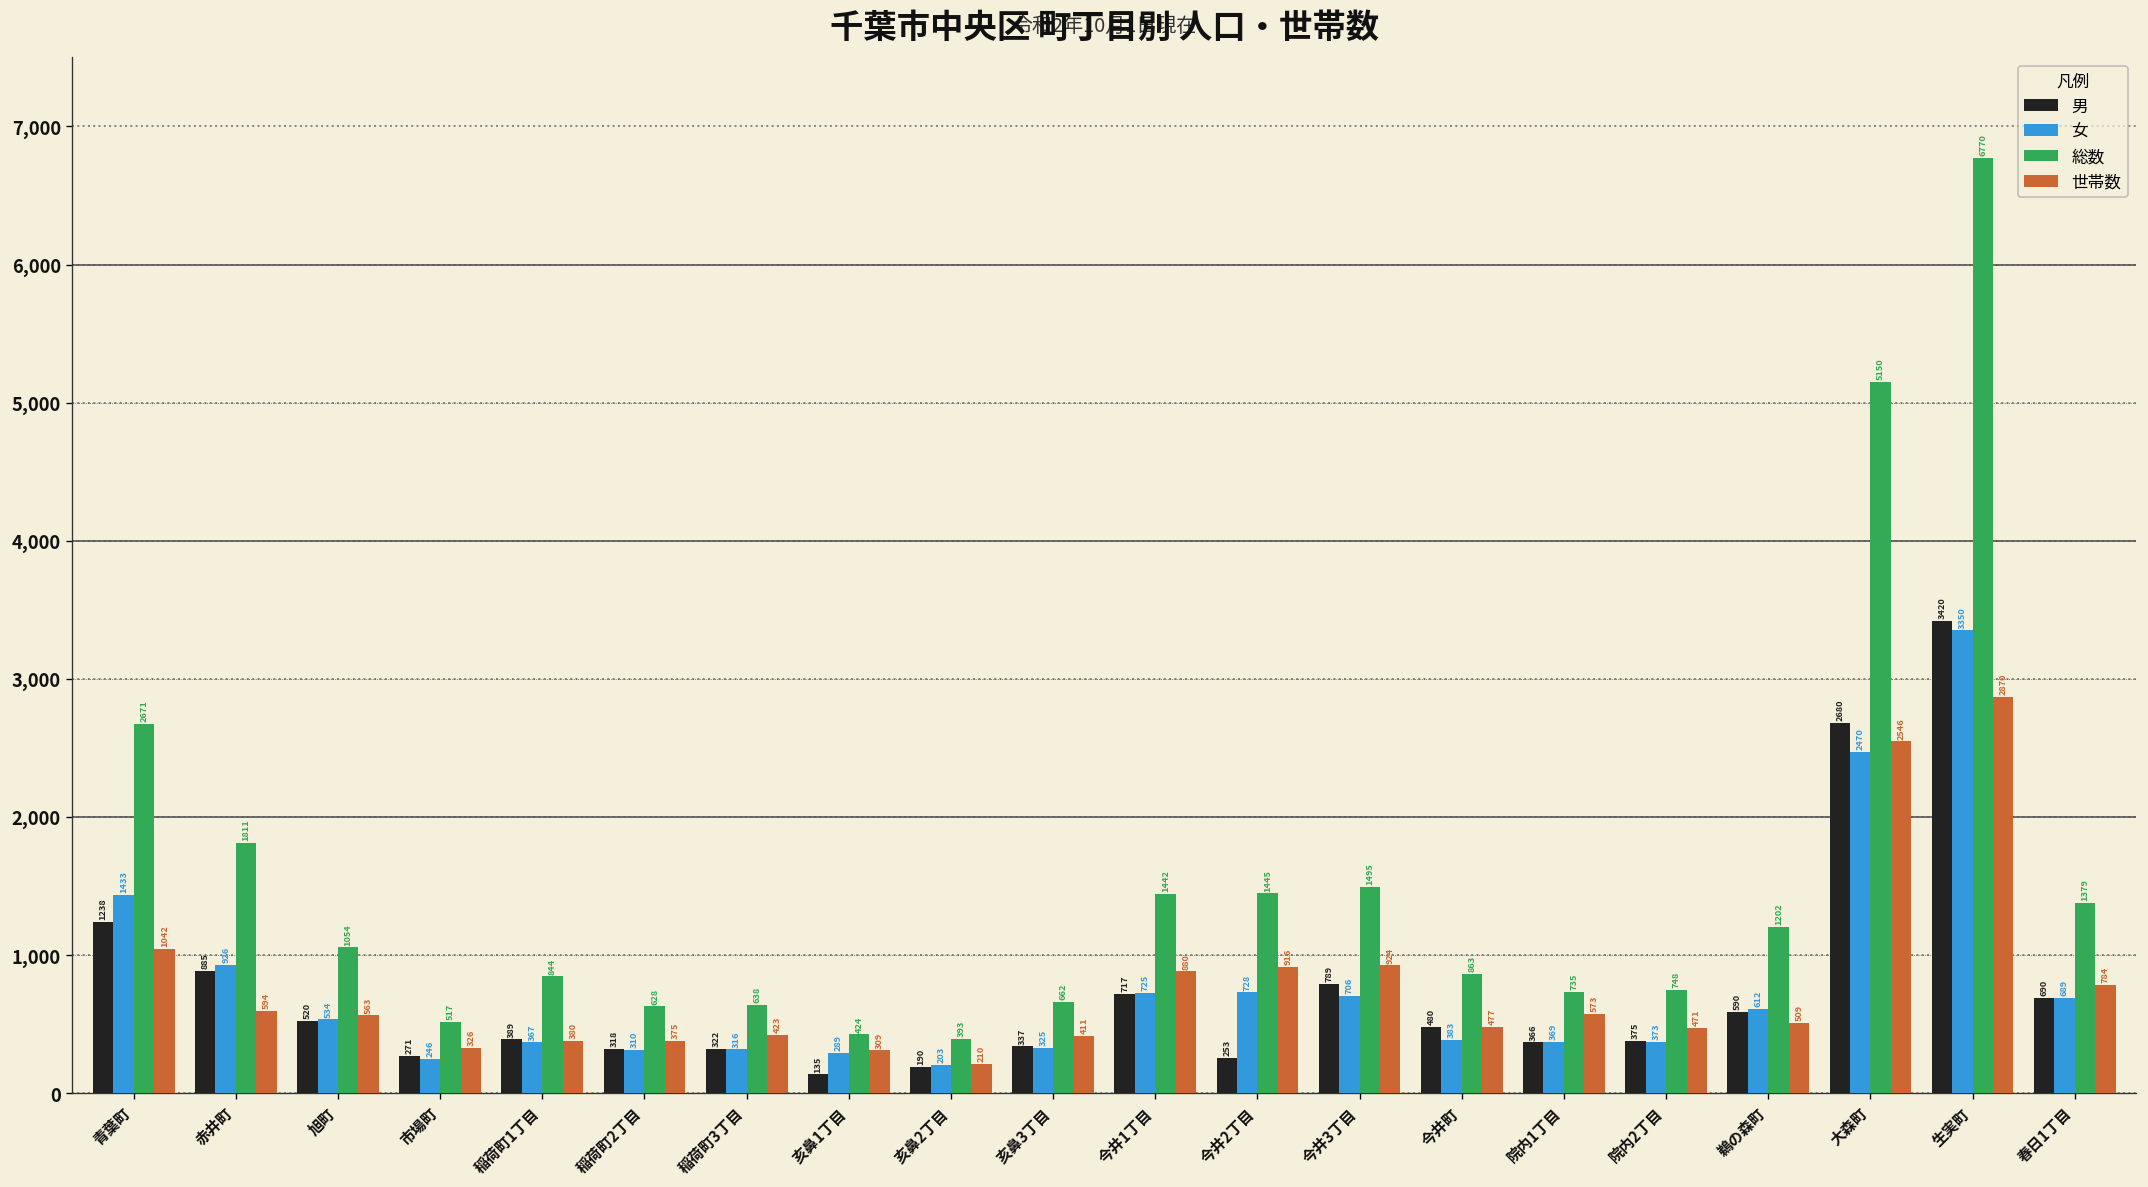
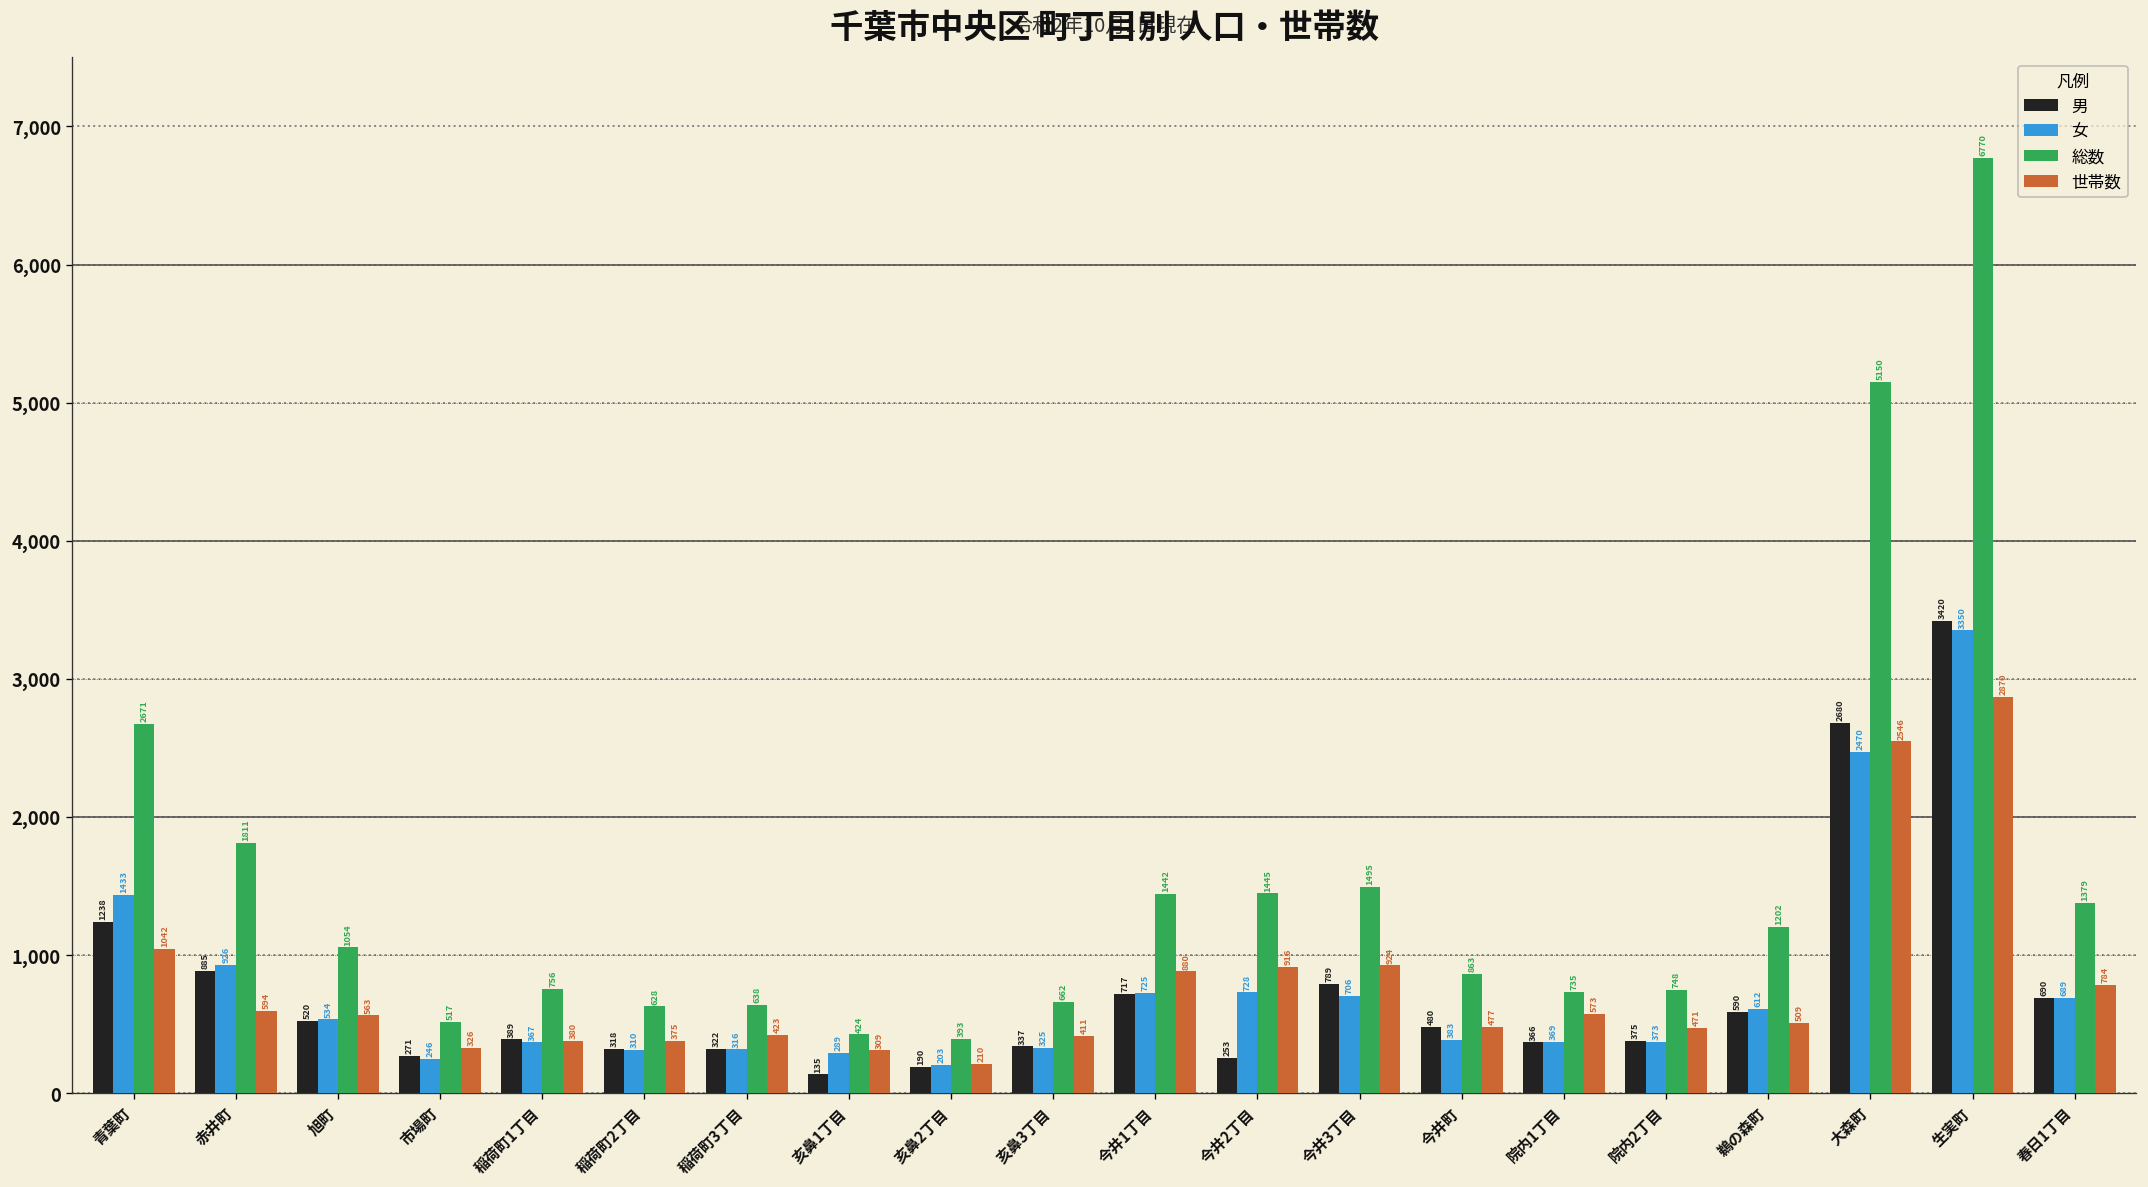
  {
    "男": {
      "青葉町": 1238,
      "赤井町": 885,
      "旭町": 520,
      "市場町": 271,
      "稲荷町1丁目": 389,
      "稲荷町2丁目": 318,
      "稲荷町3丁目": 322,
      "亥鼻1丁目": 135,
      "亥鼻2丁目": 190,
      "亥鼻3丁目": 337,
      "今井1丁目": 717,
      "今井2丁目": 253,
      "今井3丁目": 789,
      "今井町": 480,
      "院内1丁目": 366,
      "院内2丁目": 375,
      "鵜の森町": 590,
      "大森町": 2680,
      "生実町": 3420,
      "春日1丁目": 690
    },
    "女": {
      "青葉町": 1433,
      "赤井町": 926,
      "旭町": 534,
      "市場町": 246,
      "稲荷町1丁目": 367,
      "稲荷町2丁目": 310,
      "稲荷町3丁目": 316,
      "亥鼻1丁目": 289,
      "亥鼻2丁目": 203,
      "亥鼻3丁目": 325,
      "今井1丁目": 725,
      "今井2丁目": 728,
      "今井3丁目": 706,
      "今井町": 383,
      "院内1丁目": 369,
      "院内2丁目": 373,
      "鵜の森町": 612,
      "大森町": 2470,
      "生実町": 3350,
      "春日1丁目": 689
    },
    "総数": {
      "青葉町": 2671,
      "赤井町": 1811,
      "旭町": 1054,
      "市場町": 517,
-     "稲荷町1丁目": 844,
+     "稲荷町1丁目": 756,
      "稲荷町2丁目": 628,
      "稲荷町3丁目": 638,
      "亥鼻1丁目": 424,
      "亥鼻2丁目": 393,
      "亥鼻3丁目": 662,
      "今井1丁目": 1442,
      "今井2丁目": 1445,
      "今井3丁目": 1495,
      "今井町": 863,
      "院内1丁目": 735,
      "院内2丁目": 748,
      "鵜の森町": 1202,
      "大森町": 5150,
      "生実町": 6770,
      "春日1丁目": 1379
    },
    "世帯数": {
      "青葉町": 1042,
      "赤井町": 594,
      "旭町": 563,
      "市場町": 326,
      "稲荷町1丁目": 380,
      "稲荷町2丁目": 375,
      "稲荷町3丁目": 423,
      "亥鼻1丁目": 309,
      "亥鼻2丁目": 210,
      "亥鼻3丁目": 411,
      "今井1丁目": 880,
      "今井2丁目": 916,
      "今井3丁目": 924,
      "今井町": 477,
      "院内1丁目": 573,
      "院内2丁目": 471,
      "鵜の森町": 509,
      "大森町": 2546,
      "生実町": 2870,
      "春日1丁目": 784
    }
  }
